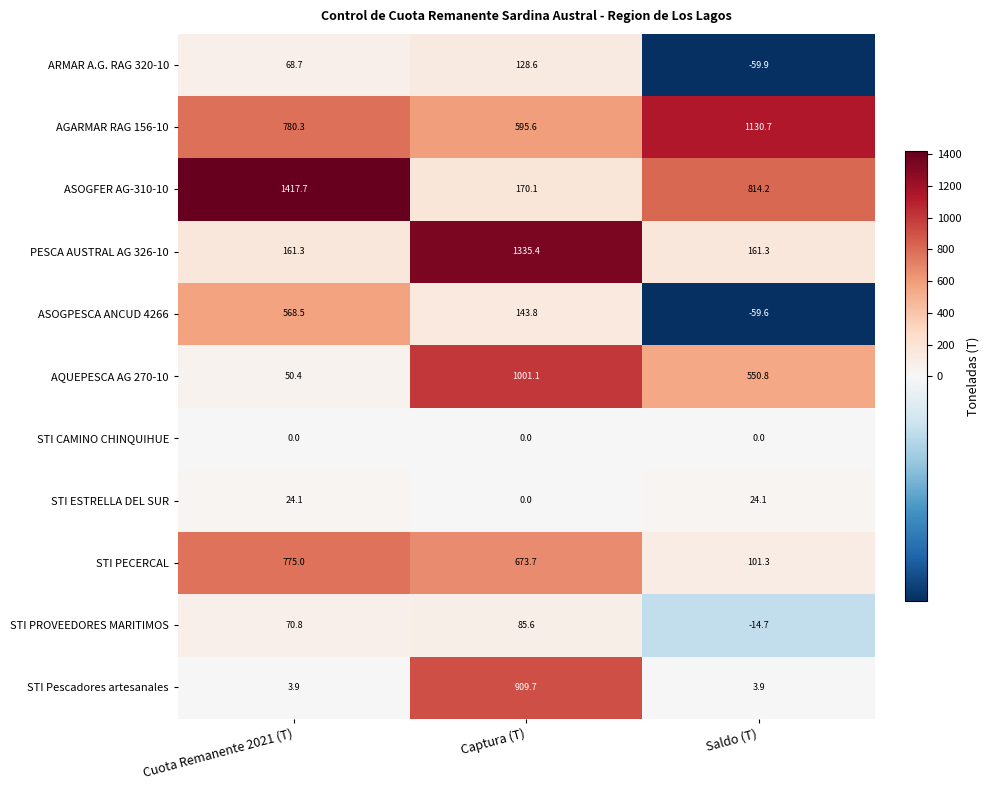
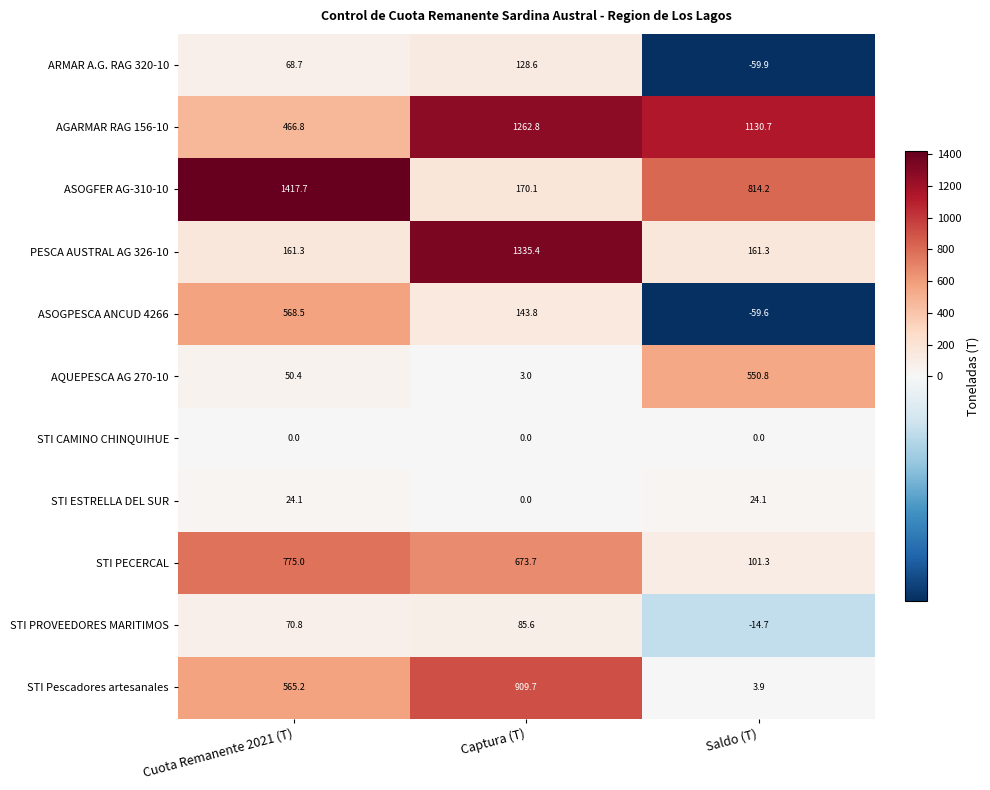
  {
    "ARMAR A.G. RAG 320-10": {
      "Cuota Remanente 2021 (T)": 68.7,
      "Captura (T)": 128.6,
      "Saldo (T)": -59.9
    },
    "AGARMAR RAG 156-10": {
-     "Cuota Remanente 2021 (T)": 780.3,
-     "Captura (T)": 595.6,
+     "Cuota Remanente 2021 (T)": 466.8,
+     "Captura (T)": 1262.8,
      "Saldo (T)": 1130.7
    },
    "ASOGFER AG-310-10": {
      "Cuota Remanente 2021 (T)": 1417.7,
      "Captura (T)": 170.1,
      "Saldo (T)": 814.2
    },
    "PESCA AUSTRAL AG 326-10": {
      "Cuota Remanente 2021 (T)": 161.3,
      "Captura (T)": 1335.4,
      "Saldo (T)": 161.3
    },
    "ASOGPESCA ANCUD 4266": {
      "Cuota Remanente 2021 (T)": 568.5,
      "Captura (T)": 143.8,
      "Saldo (T)": -59.6
    },
    "AQUEPESCA AG 270-10": {
      "Cuota Remanente 2021 (T)": 50.4,
-     "Captura (T)": 1001.1,
+     "Captura (T)": 3.0,
      "Saldo (T)": 550.8
    },
    "STI CAMINO CHINQUIHUE": {
      "Cuota Remanente 2021 (T)": 0.0,
      "Captura (T)": 0.0,
      "Saldo (T)": 0.0
    },
    "STI ESTRELLA DEL SUR": {
      "Cuota Remanente 2021 (T)": 24.1,
      "Captura (T)": 0.0,
      "Saldo (T)": 24.1
    },
    "STI PECERCAL": {
      "Cuota Remanente 2021 (T)": 775.0,
      "Captura (T)": 673.7,
      "Saldo (T)": 101.3
    },
    "STI PROVEEDORES MARITIMOS": {
      "Cuota Remanente 2021 (T)": 70.8,
      "Captura (T)": 85.6,
      "Saldo (T)": -14.7
    },
    "STI Pescadores artesanales": {
-     "Cuota Remanente 2021 (T)": 3.9,
+     "Cuota Remanente 2021 (T)": 565.2,
      "Captura (T)": 909.7,
      "Saldo (T)": 3.9
    }
  }
